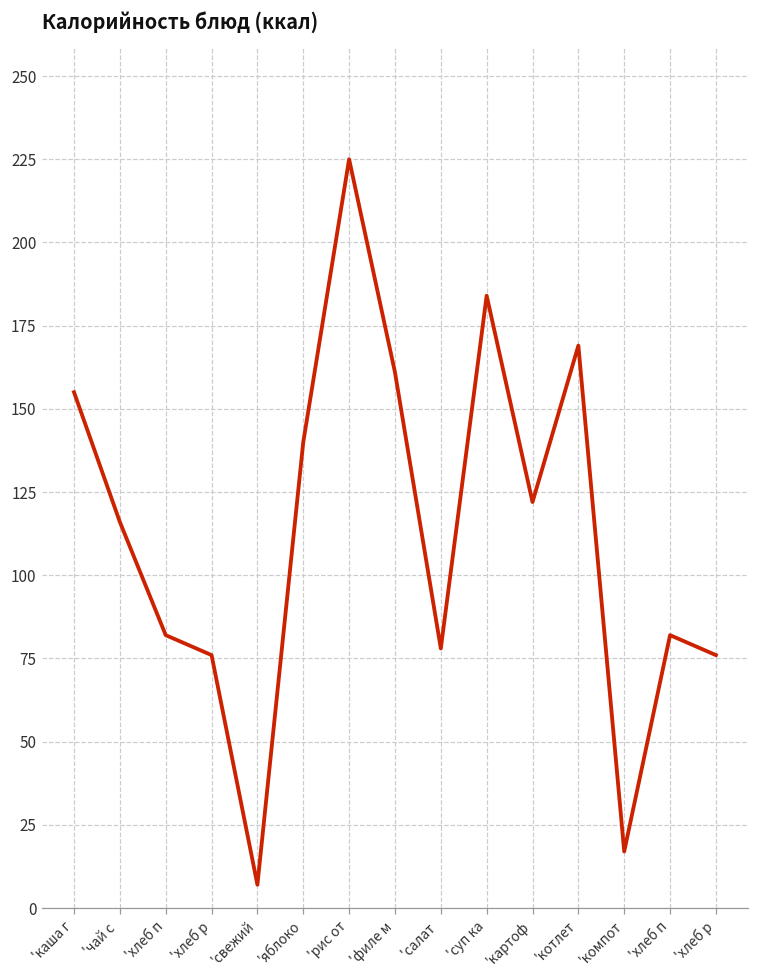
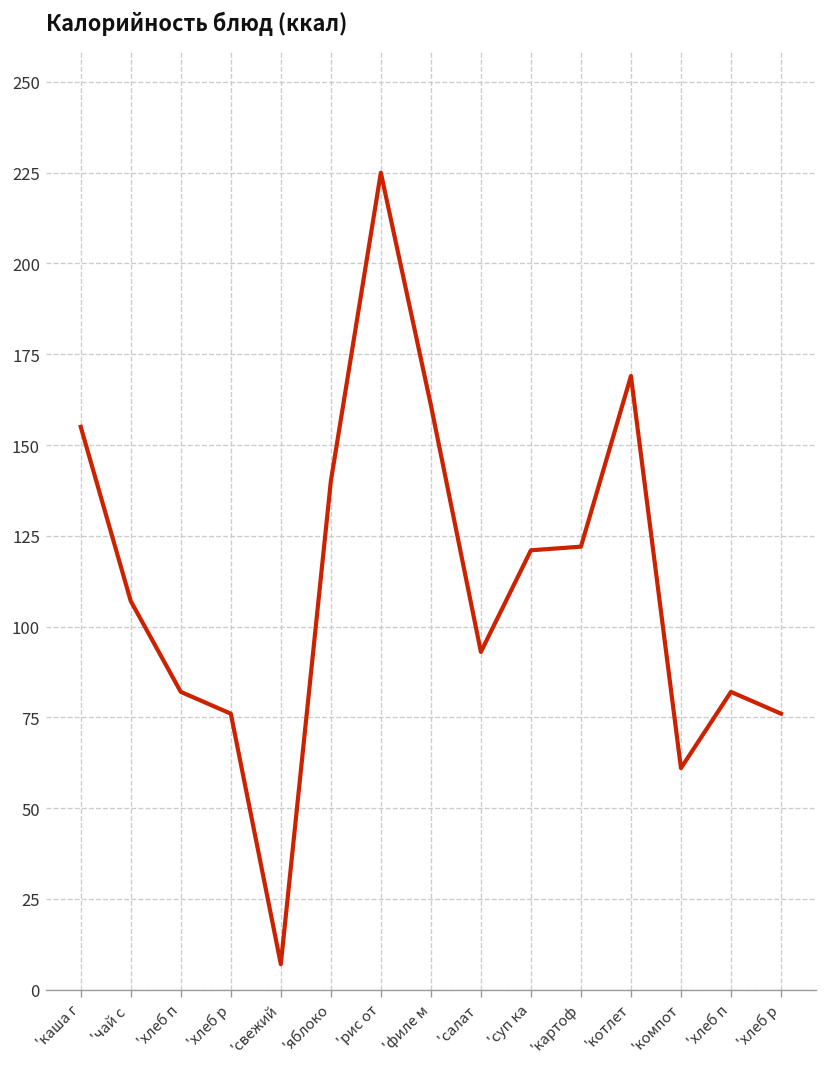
  {
    "'каша г": 155,
-   "'чай с": 116,
+   "'чай с": 107,
    "'свежий": 7,
    "'яблоко": 140,
    "'рис от": 225,
    "'филе м": 161,
-   "'салат": 78,
-   "'суп ка": 184,
+   "'салат": 93,
+   "'суп ка": 121,
    "'картоф": 122,
    "'котлет": 169,
-   "'компот": 17
+   "'компот": 61
  }
